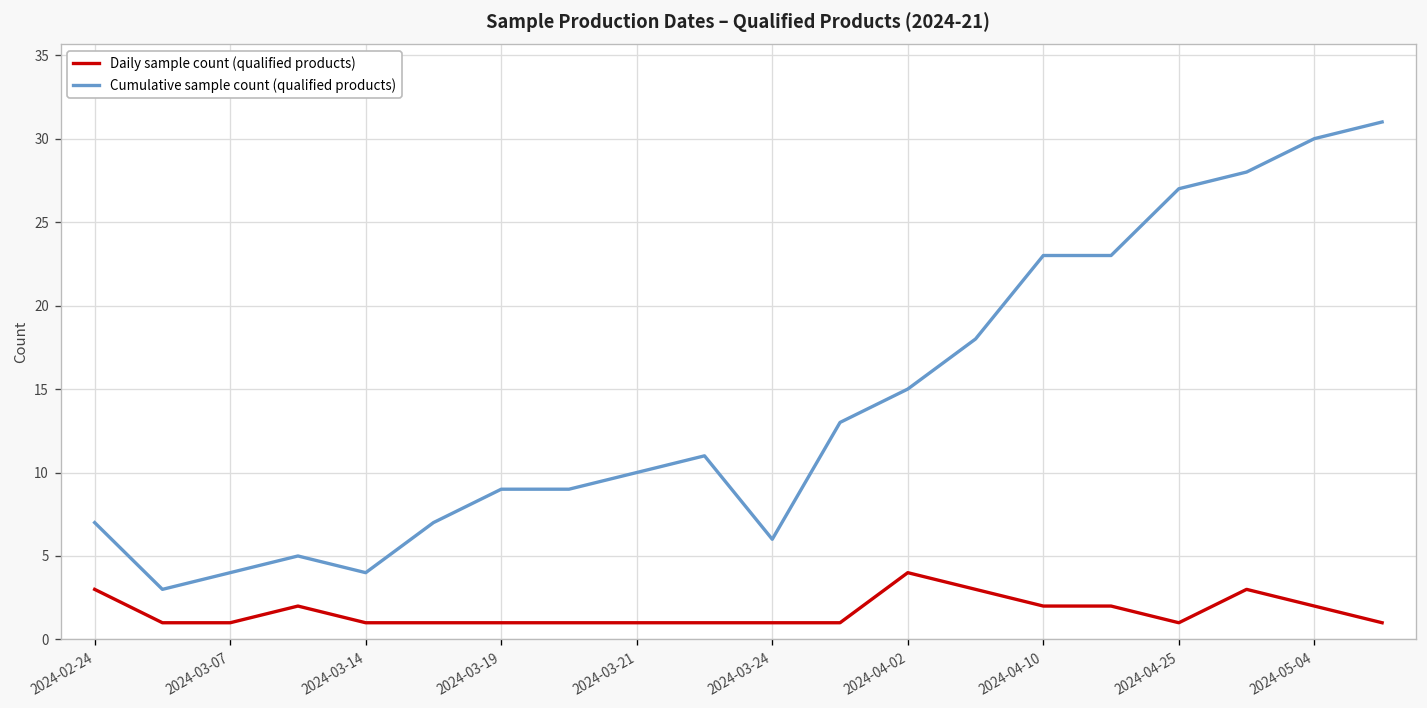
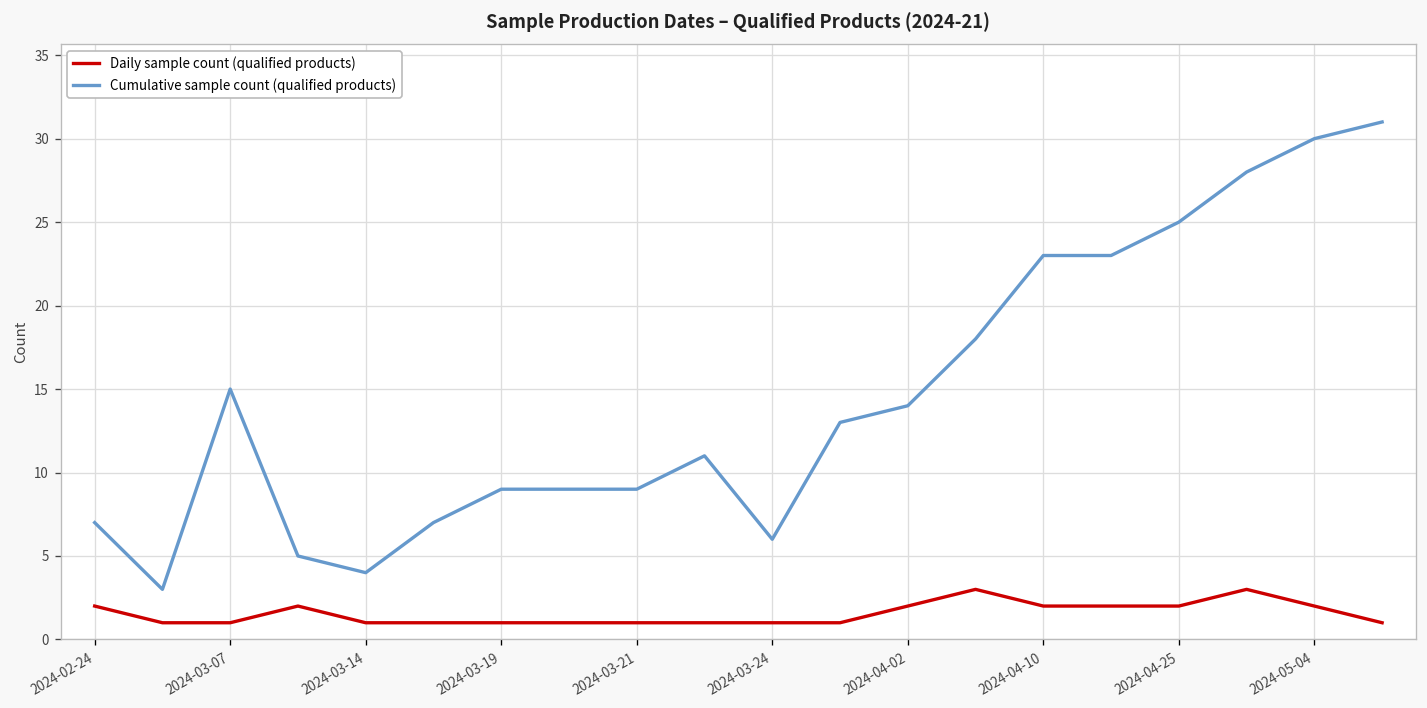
  {
    "Daily sample count (qualified products)": {
-     "2024-02-24": 3,
+     "2024-02-24": 2,
      "2024-03-07": 1,
      "2024-03-14": 1,
      "2024-03-19": 1,
      "2024-03-21": 1,
      "2024-03-24": 1,
-     "2024-04-02": 4,
+     "2024-04-02": 2,
      "2024-04-10": 2,
-     "2024-04-25": 1,
+     "2024-04-25": 2,
      "2024-05-04": 2
    },
    "Cumulative sample count (qualified products)": {
      "2024-02-24": 7,
-     "2024-03-07": 4,
+     "2024-03-07": 15,
      "2024-03-14": 4,
      "2024-03-19": 9,
-     "2024-03-21": 10,
+     "2024-03-21": 9,
      "2024-03-24": 6,
-     "2024-04-02": 15,
+     "2024-04-02": 14,
      "2024-04-10": 23,
-     "2024-04-25": 27,
+     "2024-04-25": 25,
      "2024-05-04": 30
    }
  }
